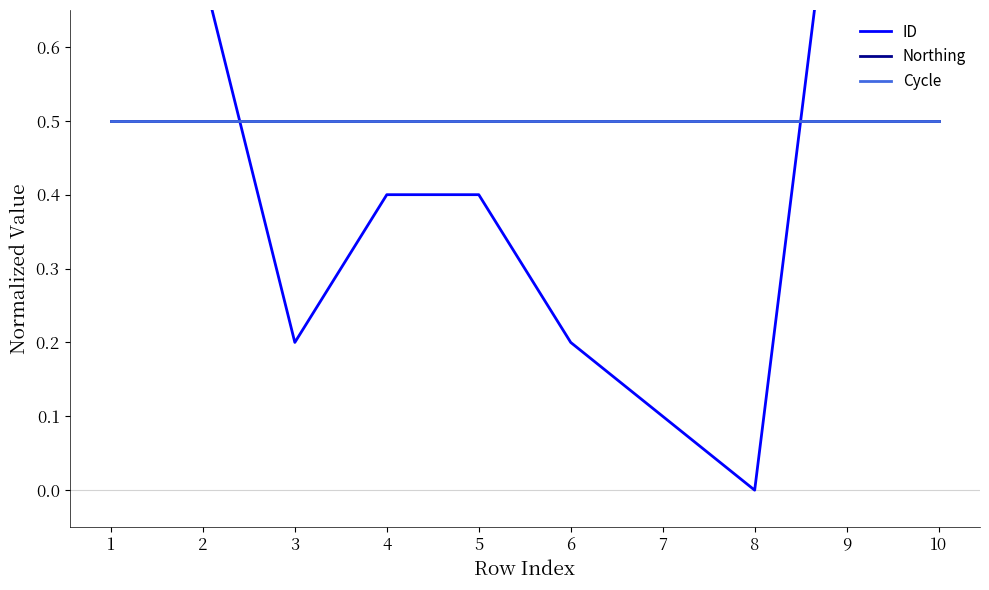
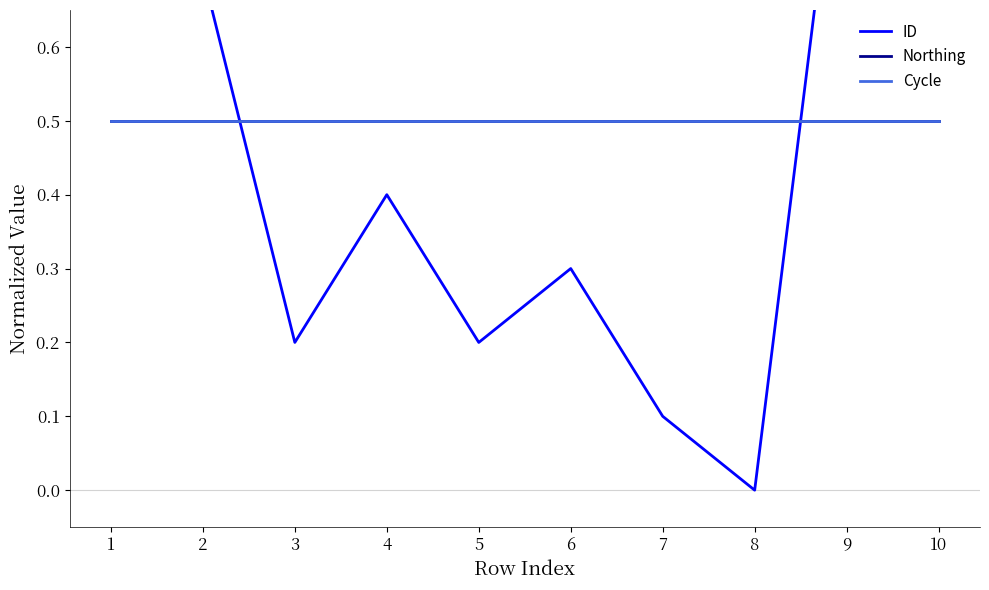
  {
    "ID": {
      "3": 0.20,
      "4": 0.40,
-     "5": 0.40,
-     "6": 0.20,
+     "5": 0.20,
+     "6": 0.30,
      "7": 0.10,
      "8": 0.00
    },
    "Cycle": {
      "1": 0.50,
      "2": 0.50,
      "3": 0.50,
      "4": 0.50,
      "5": 0.50,
      "6": 0.50,
      "7": 0.50,
      "8": 0.50,
      "9": 0.50,
      "10": 0.50
    }
  }
